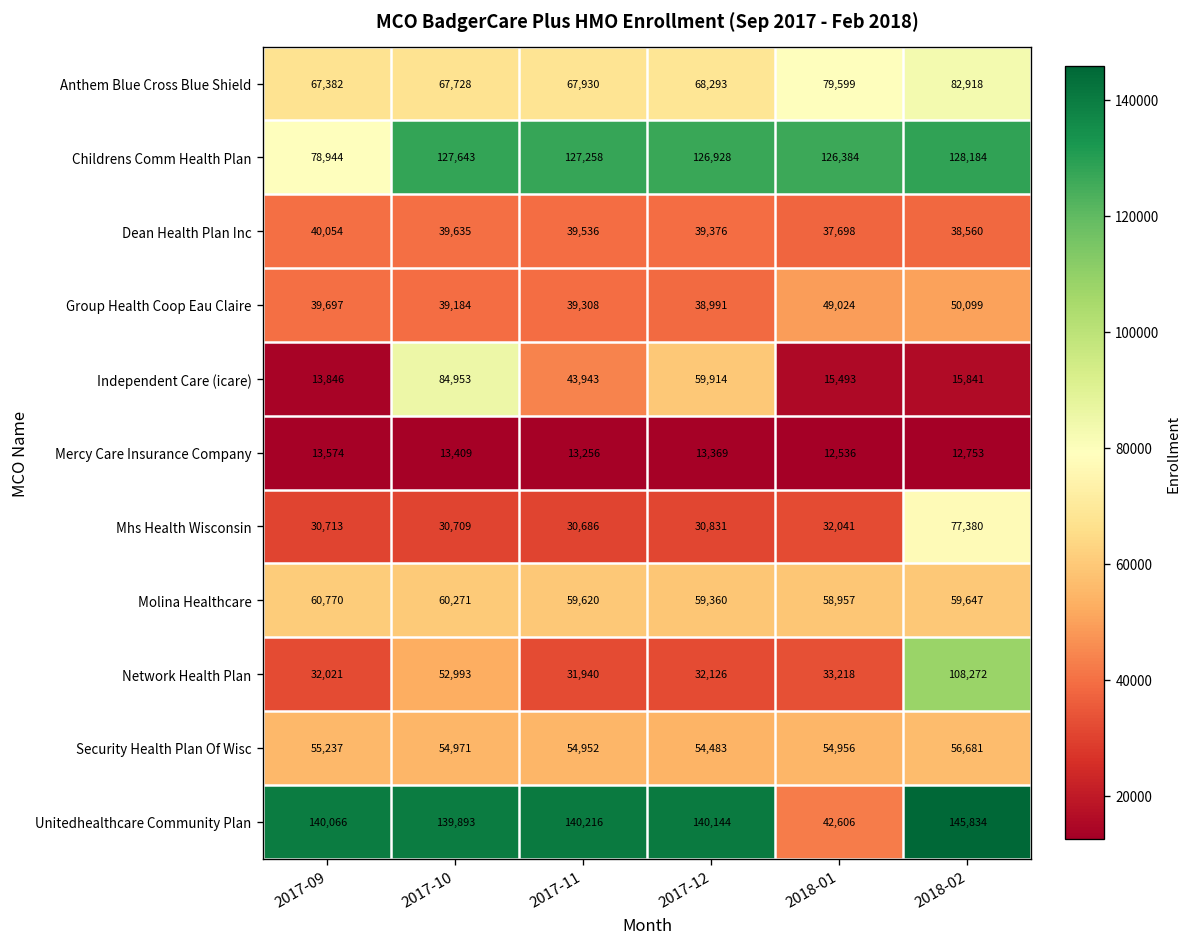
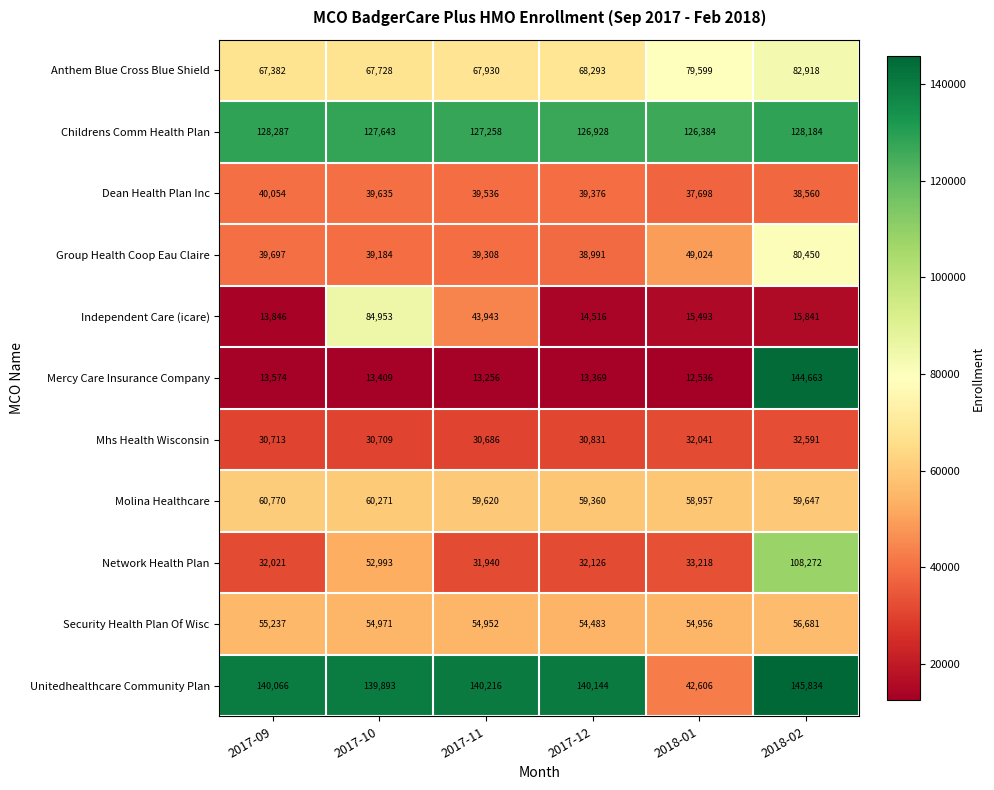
  {
    "Anthem Blue Cross Blue Shield": {
      "2017-09": "67,382",
      "2017-10": "67,728",
      "2017-11": "67,930",
      "2017-12": "68,293",
      "2018-01": "79,599",
      "2018-02": "82,918"
    },
    "Childrens Comm Health Plan": {
-     "2017-09": "78,944",
+     "2017-09": "128,287",
      "2017-10": "127,643",
      "2017-11": "127,258",
      "2017-12": "126,928",
      "2018-01": "126,384",
      "2018-02": "128,184"
    },
    "Dean Health Plan Inc": {
      "2017-09": "40,054",
      "2017-10": "39,635",
      "2017-11": "39,536",
      "2017-12": "39,376",
      "2018-01": "37,698",
      "2018-02": "38,560"
    },
    "Group Health Coop Eau Claire": {
      "2017-09": "39,697",
      "2017-10": "39,184",
      "2017-11": "39,308",
      "2017-12": "38,991",
      "2018-01": "49,024",
-     "2018-02": "50,099"
+     "2018-02": "80,450"
    },
    "Independent Care (icare)": {
      "2017-09": "13,846",
      "2017-10": "84,953",
      "2017-11": "43,943",
-     "2017-12": "59,914",
+     "2017-12": "14,516",
      "2018-01": "15,493",
      "2018-02": "15,841"
    },
    "Mercy Care Insurance Company": {
      "2017-09": "13,574",
      "2017-10": "13,409",
      "2017-11": "13,256",
      "2017-12": "13,369",
      "2018-01": "12,536",
-     "2018-02": "12,753"
+     "2018-02": "144,663"
    },
    "Mhs Health Wisconsin": {
      "2017-09": "30,713",
      "2017-10": "30,709",
      "2017-11": "30,686",
      "2017-12": "30,831",
      "2018-01": "32,041",
-     "2018-02": "77,380"
+     "2018-02": "32,591"
    },
    "Molina Healthcare": {
      "2017-09": "60,770",
      "2017-10": "60,271",
      "2017-11": "59,620",
      "2017-12": "59,360",
      "2018-01": "58,957",
      "2018-02": "59,647"
    },
    "Network Health Plan": {
      "2017-09": "32,021",
      "2017-10": "52,993",
      "2017-11": "31,940",
      "2017-12": "32,126",
      "2018-01": "33,218",
      "2018-02": "108,272"
    },
    "Security Health Plan Of Wisc": {
      "2017-09": "55,237",
      "2017-10": "54,971",
      "2017-11": "54,952",
      "2017-12": "54,483",
      "2018-01": "54,956",
      "2018-02": "56,681"
    },
    "Unitedhealthcare Community Plan": {
      "2017-09": "140,066",
      "2017-10": "139,893",
      "2017-11": "140,216",
      "2017-12": "140,144",
      "2018-01": "42,606",
      "2018-02": "145,834"
    }
  }
